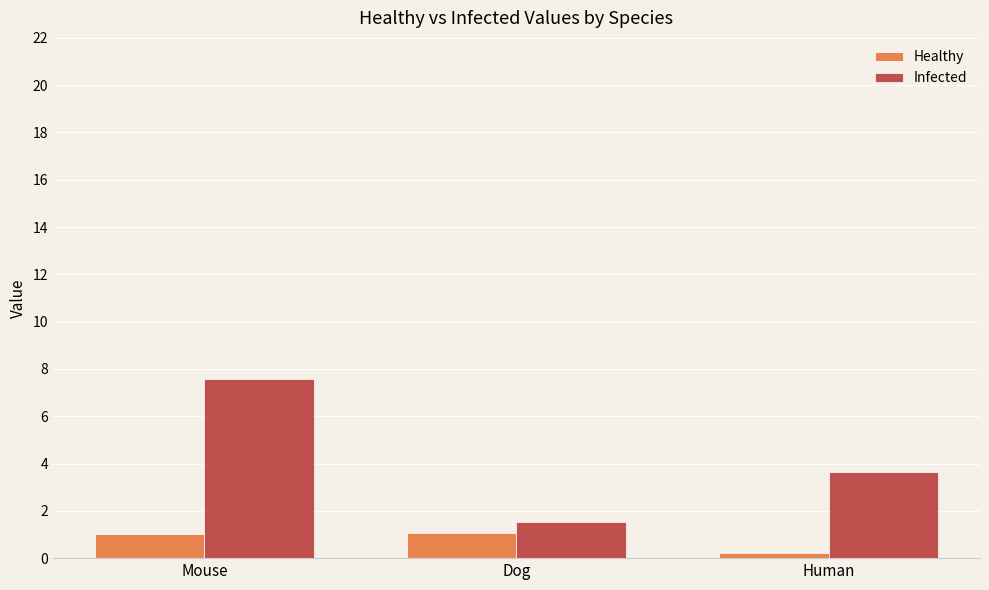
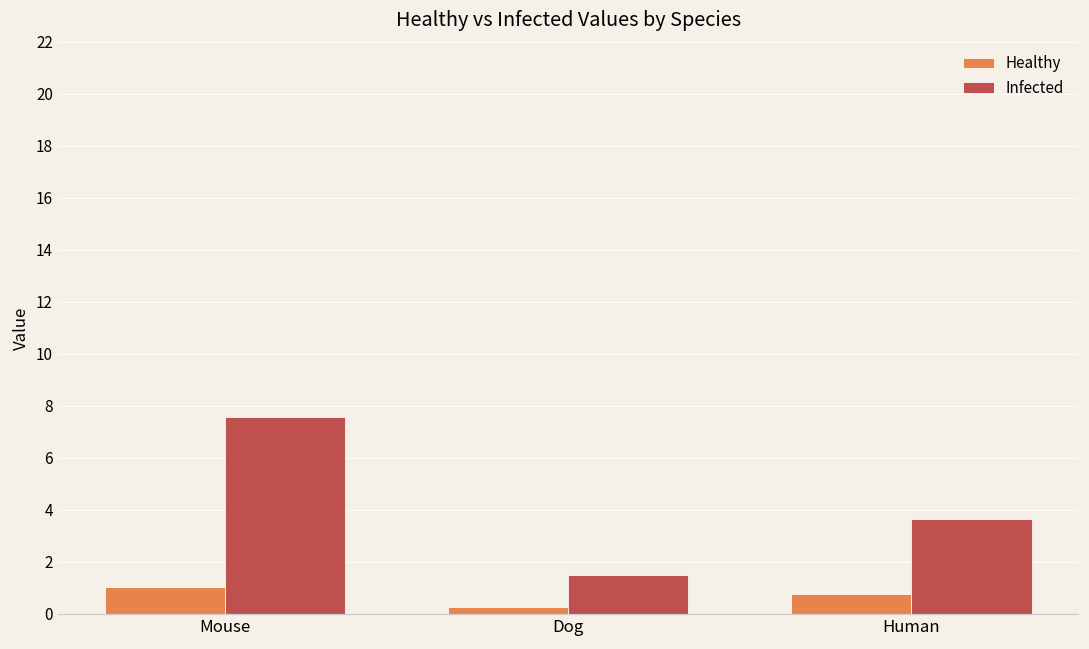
  {
    "Healthy": {
      "Mouse": 1.0,
-     "Dog": 1.0,
-     "Human": 0.2
+     "Dog": 0.3,
+     "Human": 0.8
    },
    "Infected": {
      "Mouse": 7.6,
      "Dog": 1.5,
      "Human": 3.7
    }
  }
